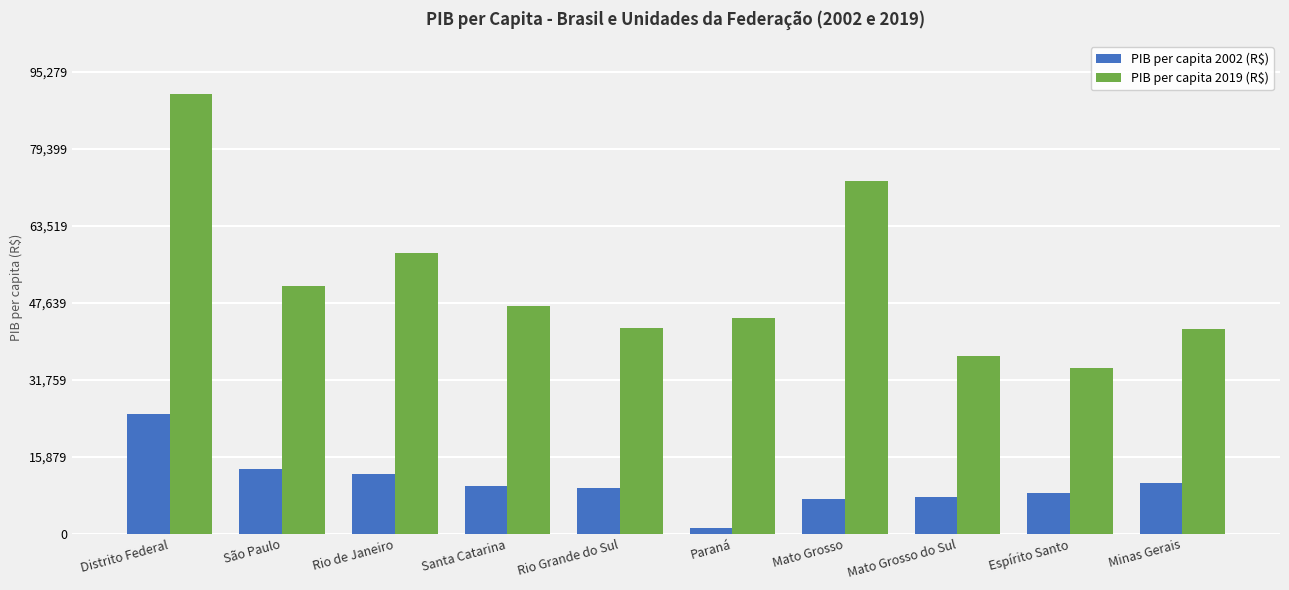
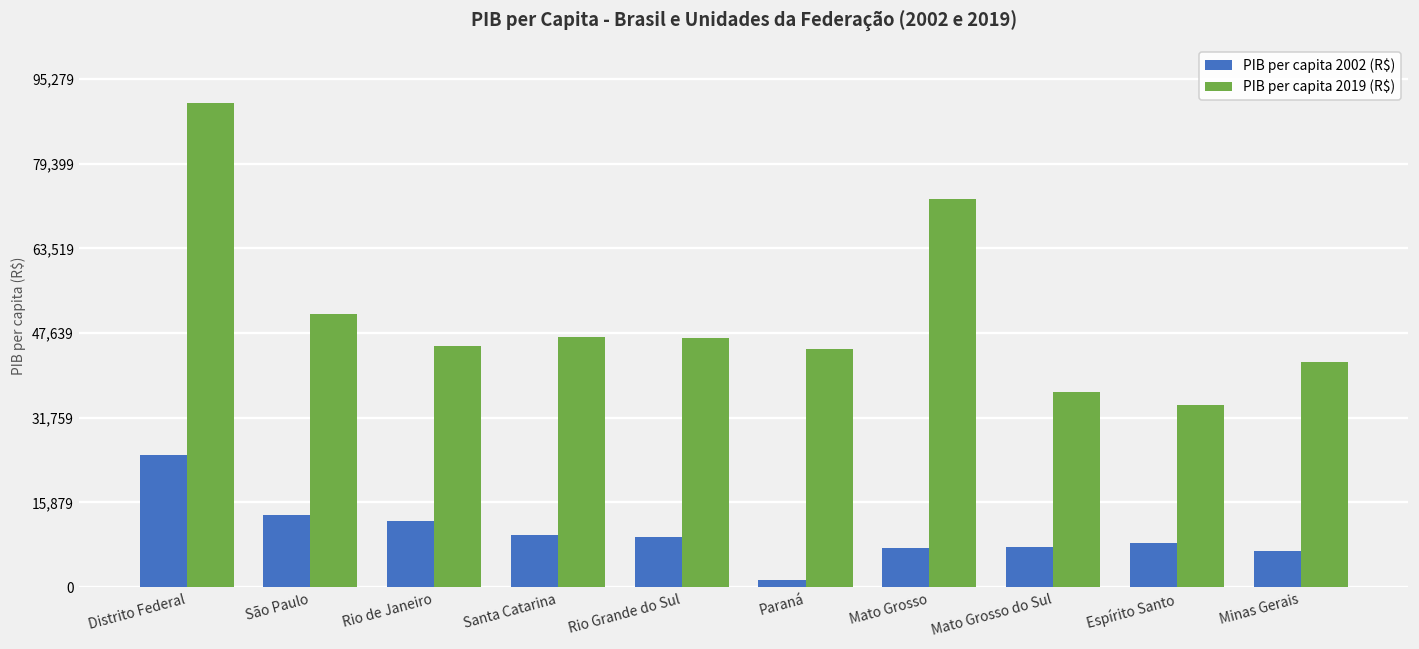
  {
    "PIB per capita 2002 (R$)": {
      "Distrito Federal": "25,000",
      "São Paulo": "13,000",
      "Rio de Janeiro": "12,000",
      "Santa Catarina": "10,000",
      "Rio Grande do Sul": "9,000",
      "Paraná": "1,000",
      "Mato Grosso": "7,000",
      "Mato Grosso do Sul": "8,000",
      "Espírito Santo": "8,000",
-     "Minas Gerais": "11,000"
+     "Minas Gerais": "7,000"
    },
    "PIB per capita 2019 (R$)": {
      "Distrito Federal": "91,000",
      "São Paulo": "51,000",
-     "Rio de Janeiro": "58,000",
+     "Rio de Janeiro": "45,000",
      "Santa Catarina": "47,000",
-     "Rio Grande do Sul": "42,000",
+     "Rio Grande do Sul": "47,000",
      "Paraná": "45,000",
      "Mato Grosso": "73,000",
      "Mato Grosso do Sul": "37,000",
      "Espírito Santo": "34,000",
      "Minas Gerais": "42,000"
    }
  }
